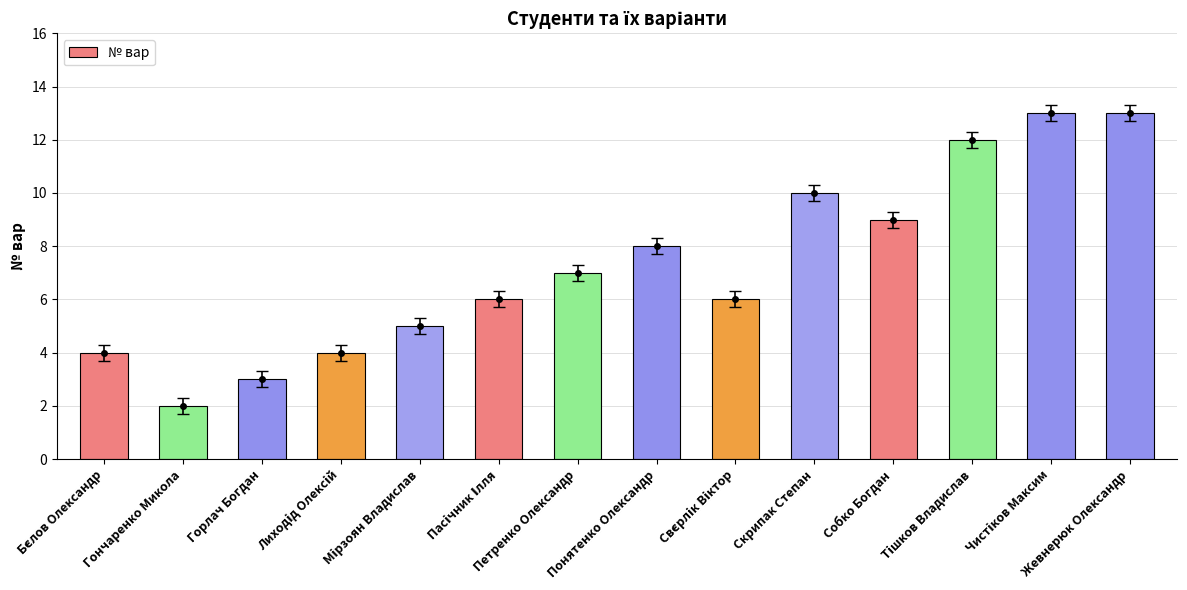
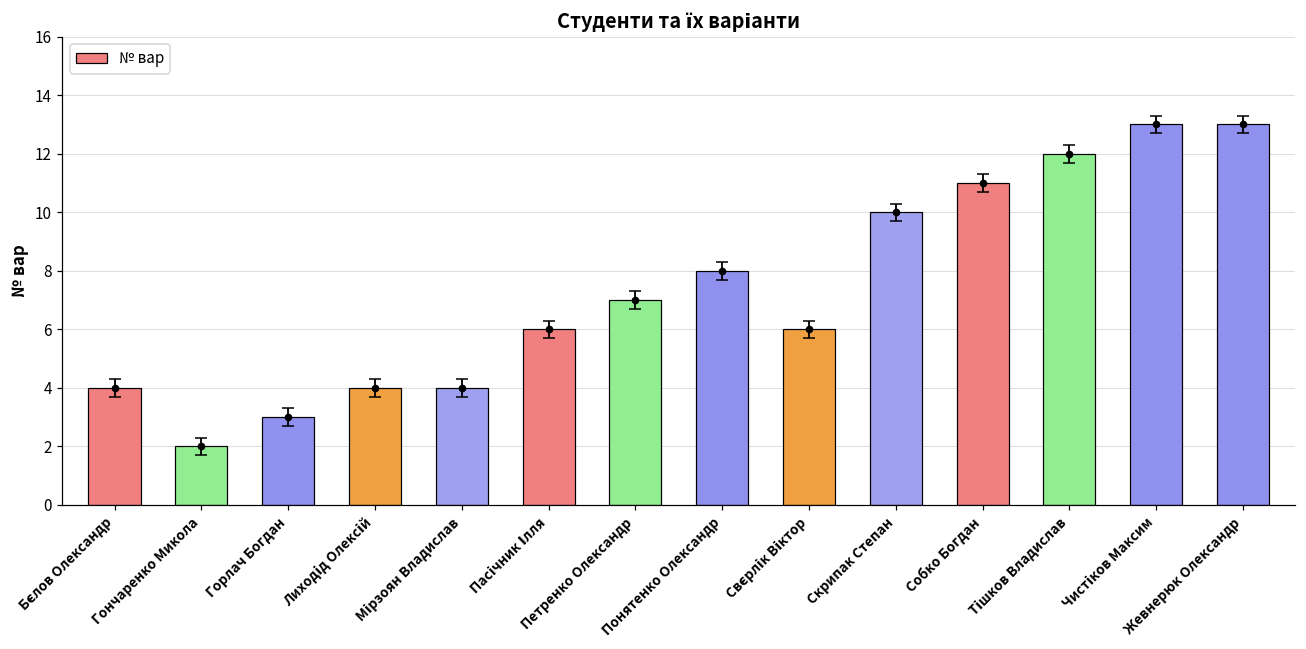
  {
    "№ вар": {
      "Бєлов Олександр": 4,
      "Гончаренко Микола": 2,
      "Горлач Богдан": 3,
      "Лиходід Олексій": 4,
-     "Мірзоян Владислав": 5,
+     "Мірзоян Владислав": 4,
      "Пасічник Ілля": 6,
      "Петренко Олександр": 7,
      "Понятенко Олександр": 8,
      "Свєрлік Віктор": 6,
      "Скрипак Степан": 10,
-     "Собко Богдан": 9,
+     "Собко Богдан": 11,
      "Тішков Владислав": 12,
      "Чистіков Максим": 13,
      "Жевнерюк Олександр": 13
    }
  }
